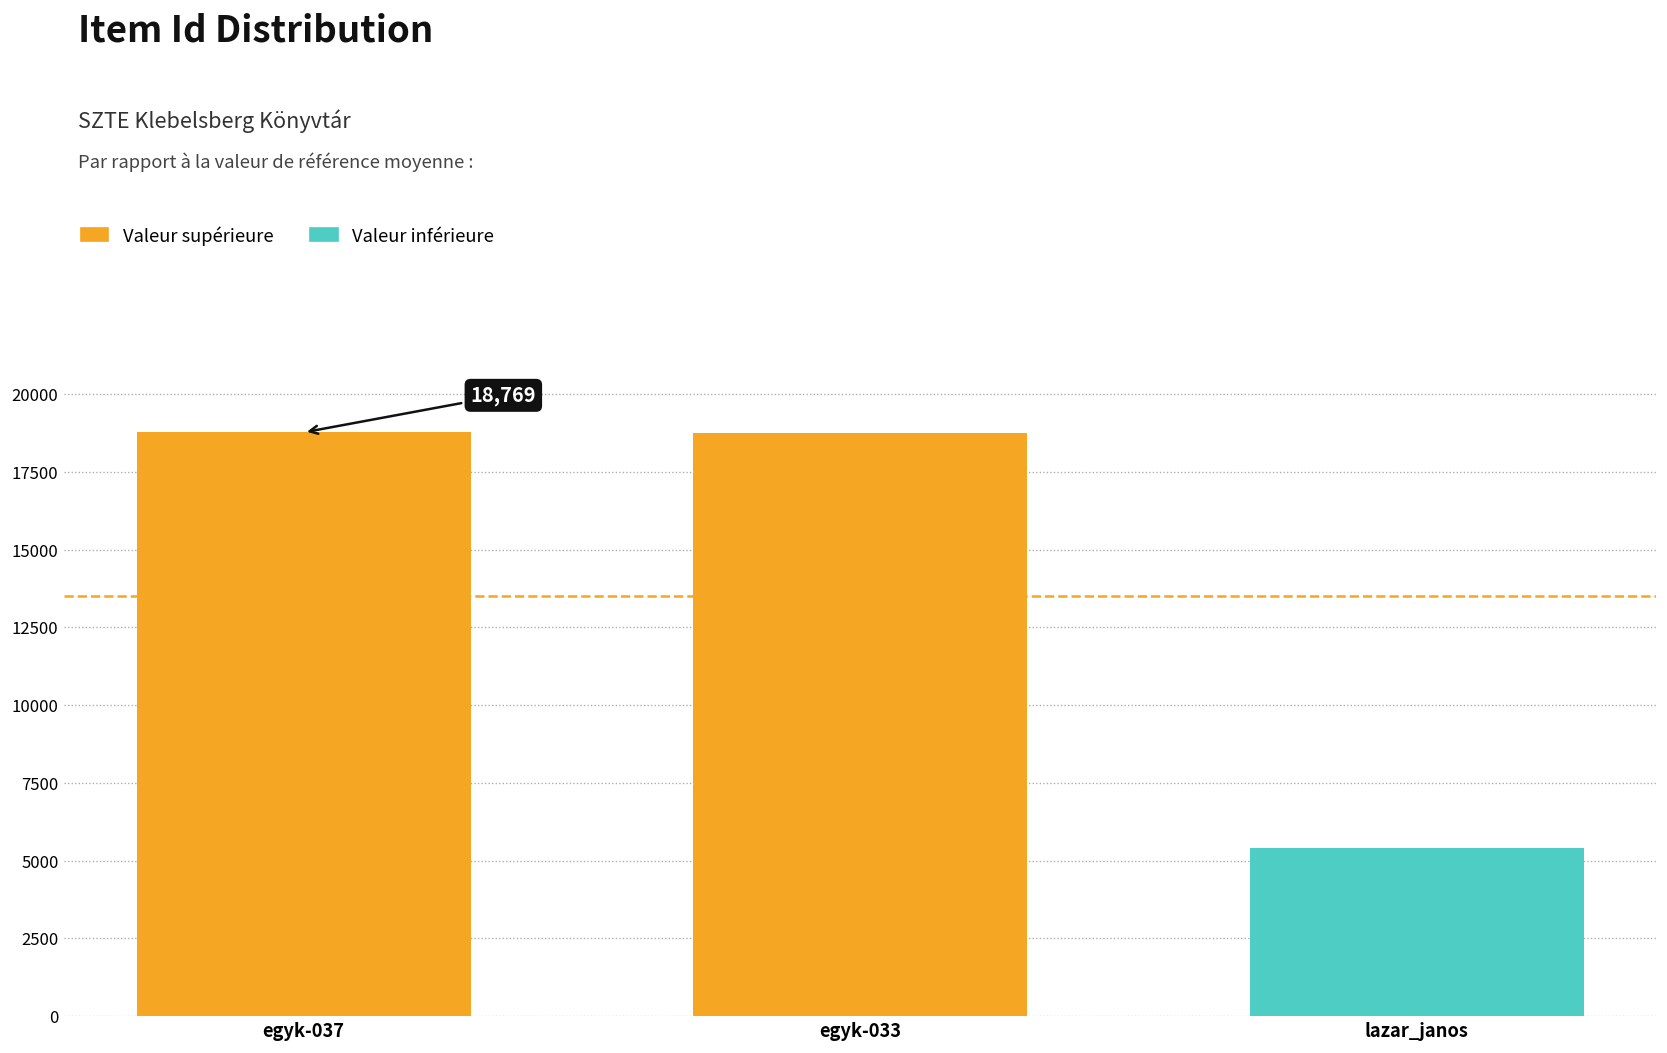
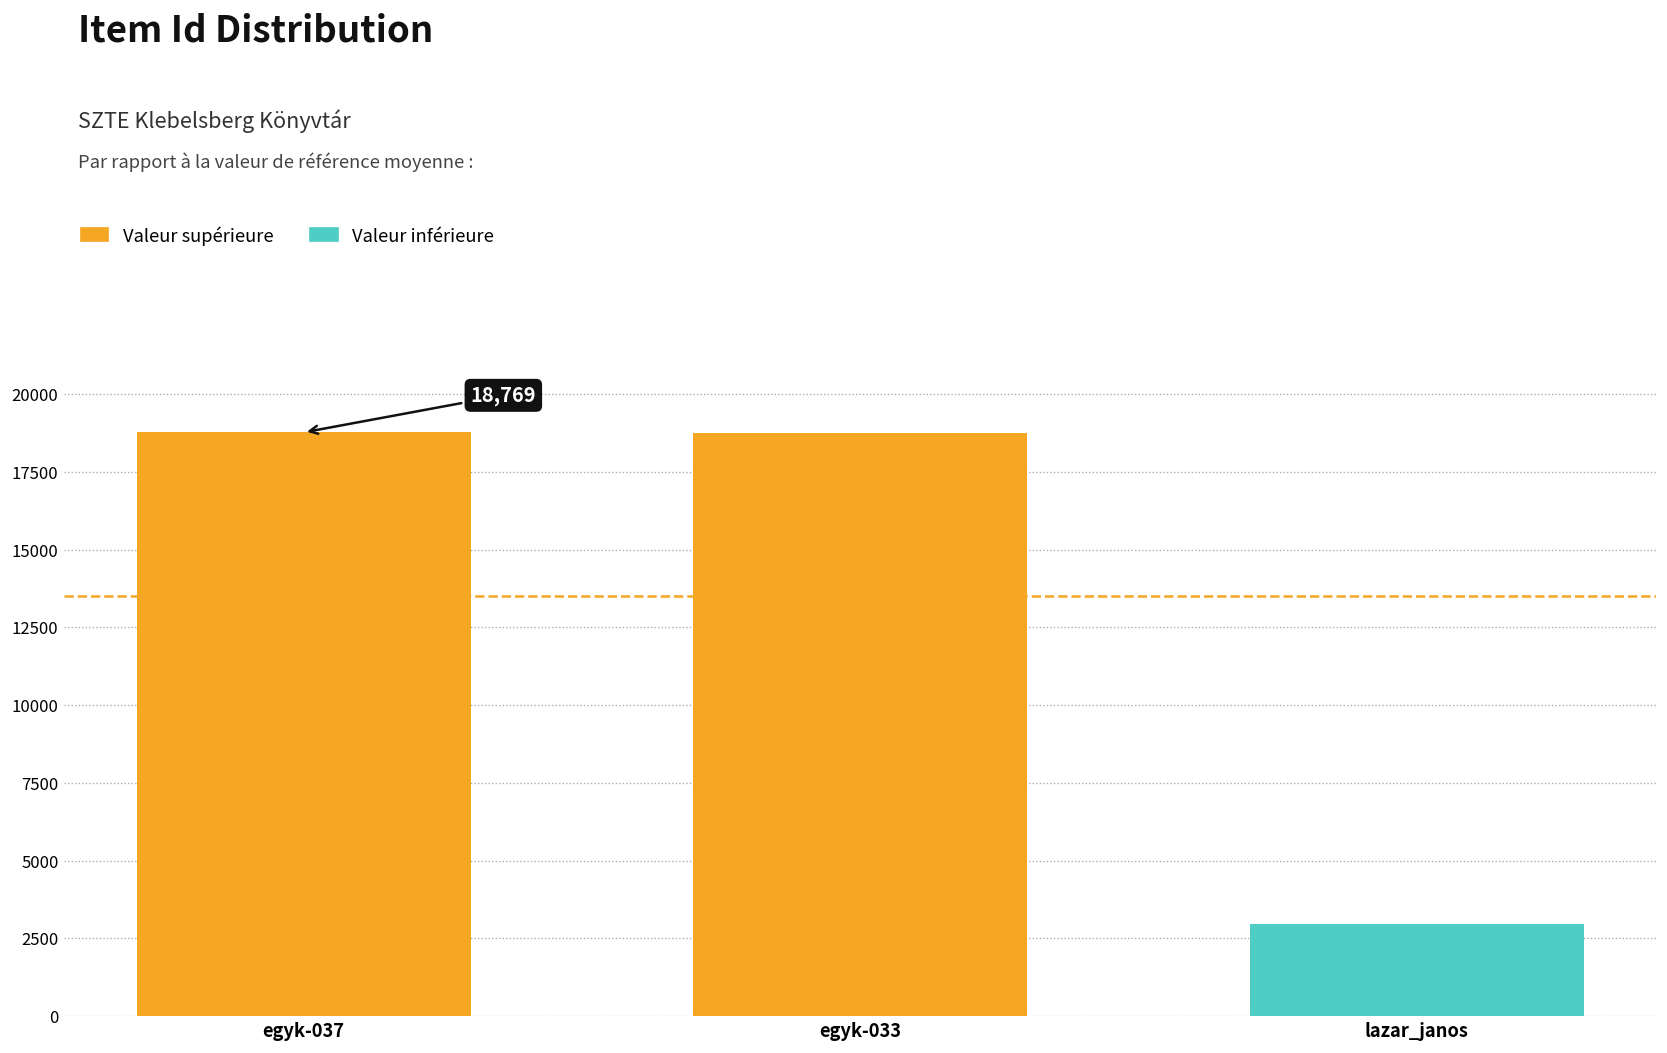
  {
    "egyk-037": 18800,
    "egyk-033": 18800,
-   "lazar_janos": 5400
+   "lazar_janos": 2900
  }
